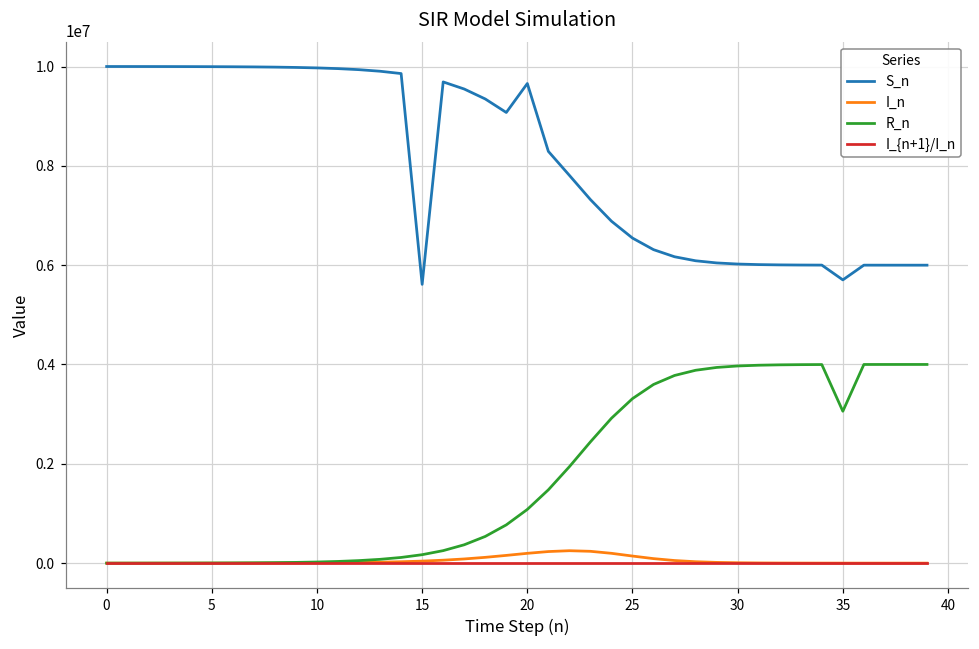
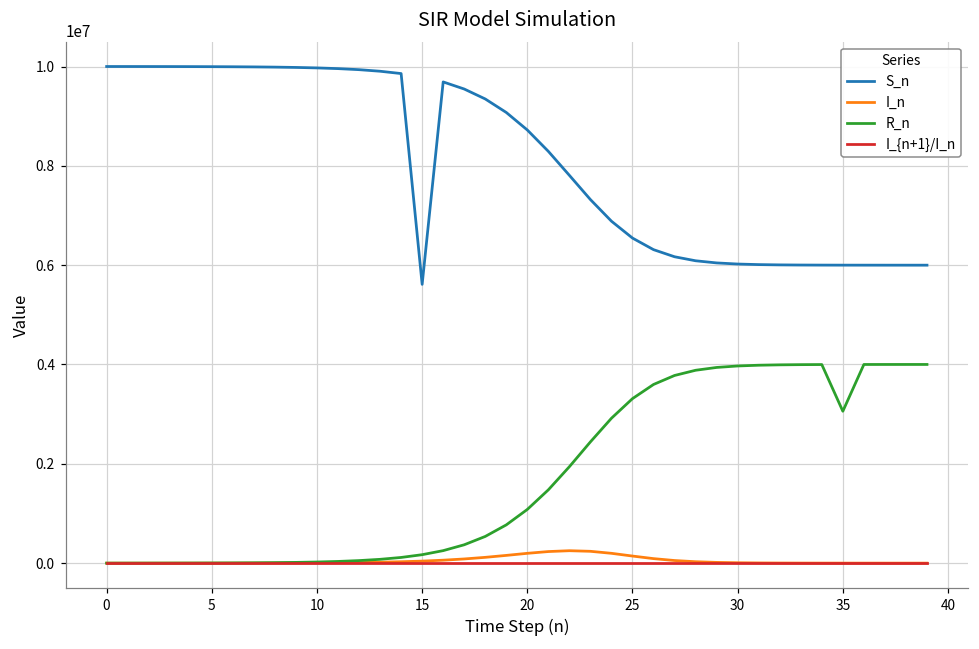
  {
    "S_n": {
      "0": 10000000,
      "5": 10000000,
      "10": 10000000,
      "15": 5600000,
-     "20": 9700000,
+     "20": 8700000,
      "25": 6500000,
      "30": 6000000,
-     "35": 5700000
+     "35": 6000000
    },
    "I_n": {
      "20": 200000,
      "25": 100000
    },
    "R_n": {
      "15": 200000,
      "20": 1100000,
      "25": 3300000,
      "30": 4000000,
      "35": 3100000
    },
    "I_{n+1}/I_n": {
      "20": 0,
      "25": 0
    }
  }
